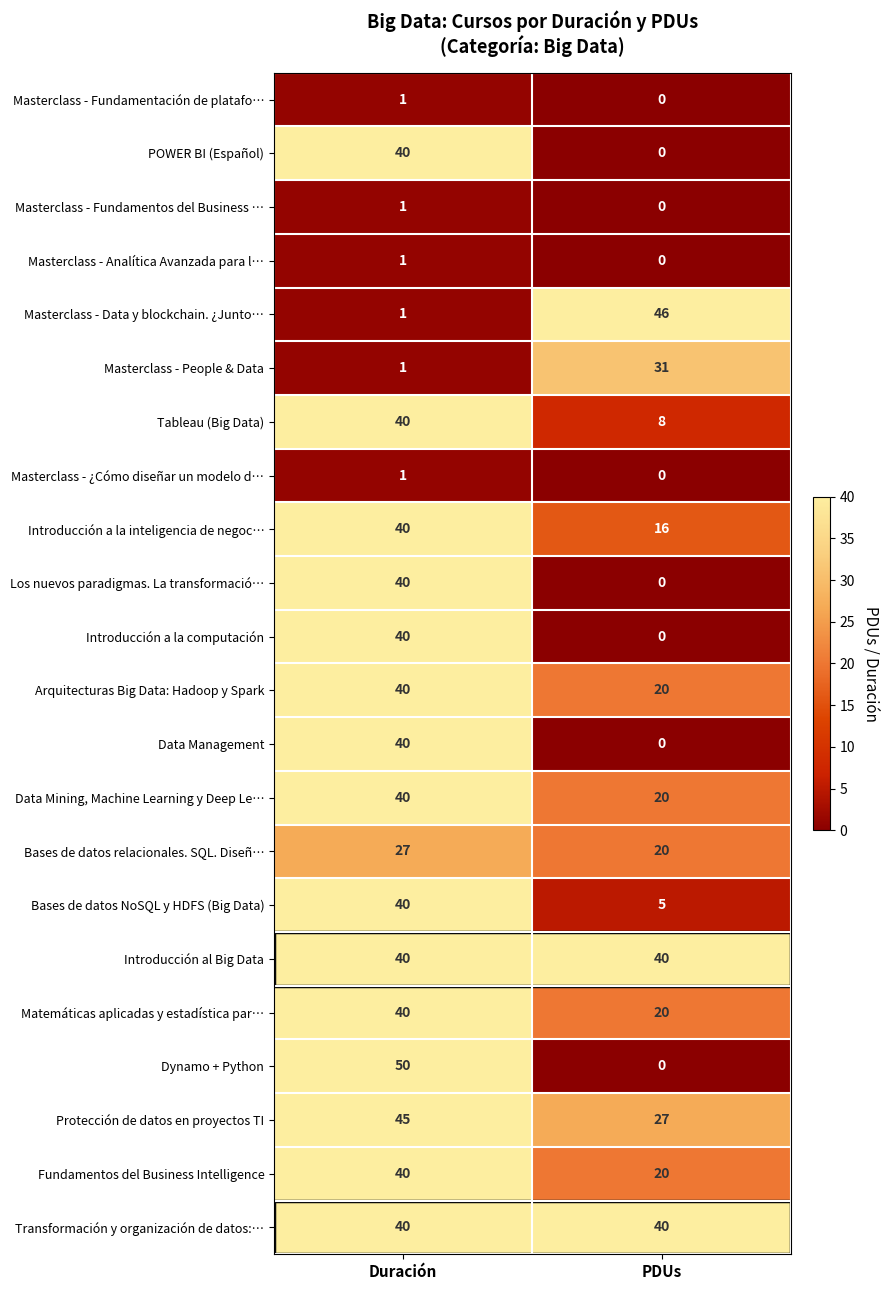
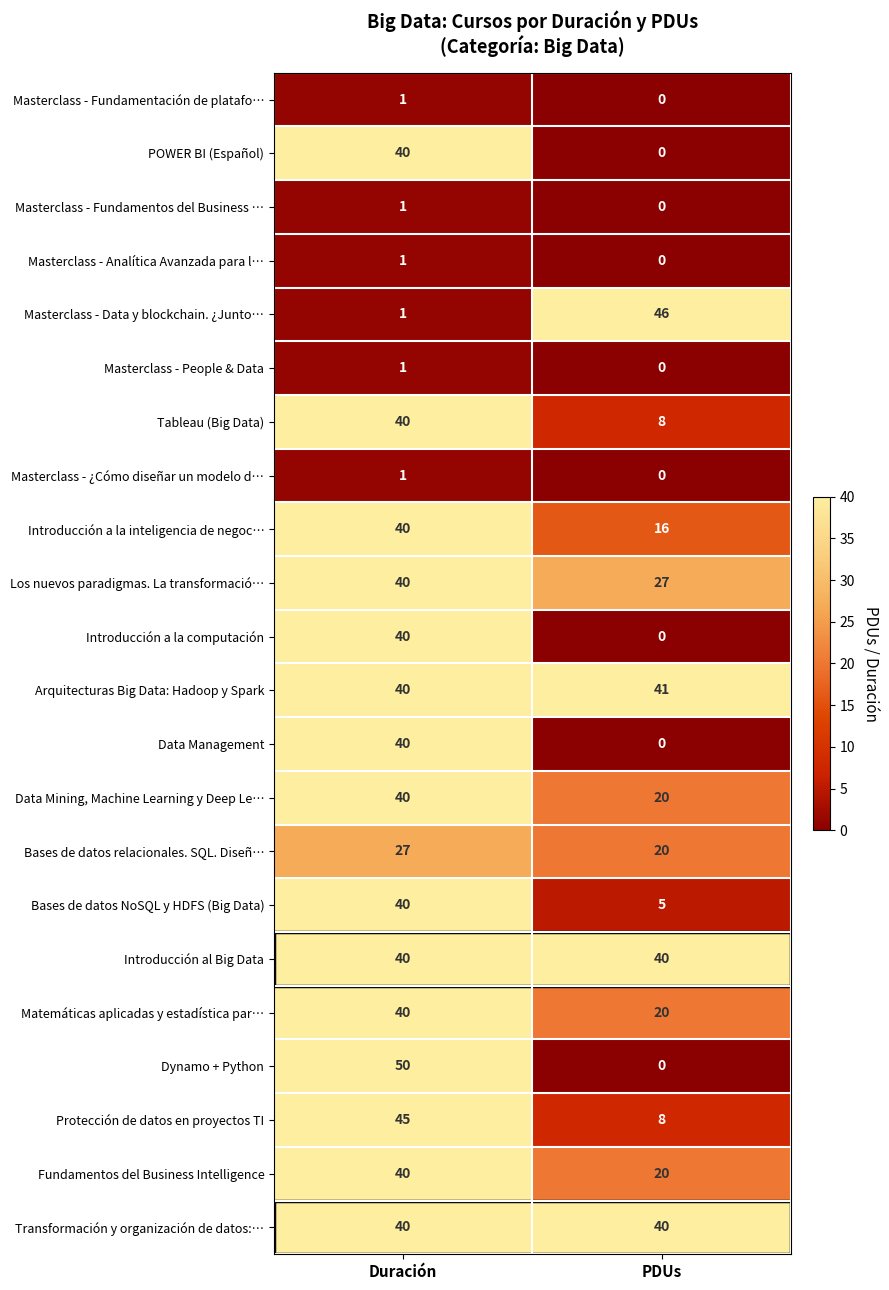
  {
    "Masterclass - Fundamentación de platafo…": {
      "Duración": 1,
      "PDUs": 0
    },
    "POWER BI (Español)": {
      "Duración": 40,
      "PDUs": 0
    },
    "Masterclass - Fundamentos del Business …": {
      "Duración": 1,
      "PDUs": 0
    },
    "Masterclass - Analítica Avanzada para l…": {
      "Duración": 1,
      "PDUs": 0
    },
    "Masterclass - Data y blockchain. ¿Junto…": {
      "Duración": 1,
      "PDUs": 46
    },
    "Masterclass - People & Data": {
      "Duración": 1,
-     "PDUs": 31
+     "PDUs": 0
    },
    "Tableau (Big Data)": {
      "Duración": 40,
      "PDUs": 8
    },
    "Masterclass - ¿Cómo diseñar un modelo d…": {
      "Duración": 1,
      "PDUs": 0
    },
    "Introducción a la inteligencia de negoc…": {
      "Duración": 40,
      "PDUs": 16
    },
    "Los nuevos paradigmas. La transformació…": {
      "Duración": 40,
-     "PDUs": 0
+     "PDUs": 27
    },
    "Introducción a la computación": {
      "Duración": 40,
      "PDUs": 0
    },
    "Arquitecturas Big Data: Hadoop y Spark": {
      "Duración": 40,
-     "PDUs": 20
+     "PDUs": 41
    },
    "Data Management": {
      "Duración": 40,
      "PDUs": 0
    },
    "Data Mining, Machine Learning y Deep Le…": {
      "Duración": 40,
      "PDUs": 20
    },
    "Bases de datos relacionales. SQL. Diseñ…": {
      "Duración": 27,
      "PDUs": 20
    },
    "Bases de datos NoSQL y HDFS (Big Data)": {
      "Duración": 40,
      "PDUs": 5
    },
    "Introducción al Big Data": {
      "Duración": 40,
      "PDUs": 40
    },
    "Matemáticas aplicadas y estadística par…": {
      "Duración": 40,
      "PDUs": 20
    },
    "Dynamo + Python": {
      "Duración": 50,
      "PDUs": 0
    },
    "Protección de datos en proyectos TI": {
      "Duración": 45,
-     "PDUs": 27
+     "PDUs": 8
    },
    "Fundamentos del Business Intelligence": {
      "Duración": 40,
      "PDUs": 20
    },
    "Transformación y organización de datos:…": {
      "Duración": 40,
      "PDUs": 40
    }
  }
